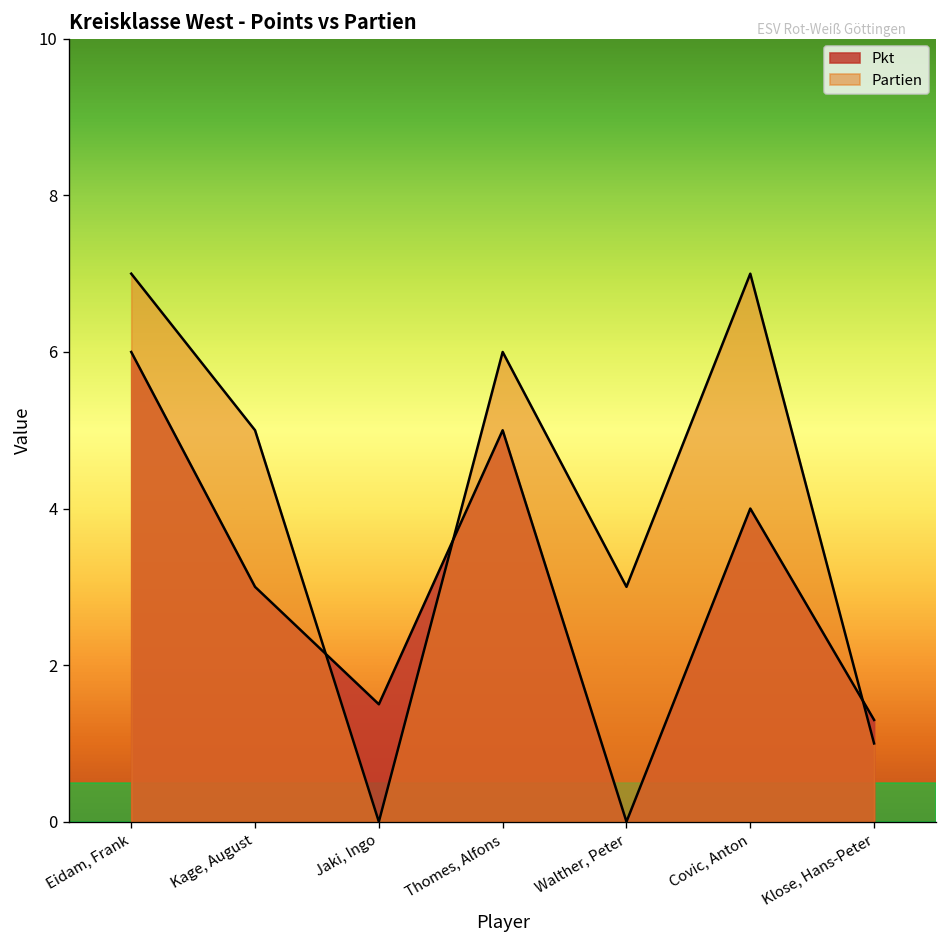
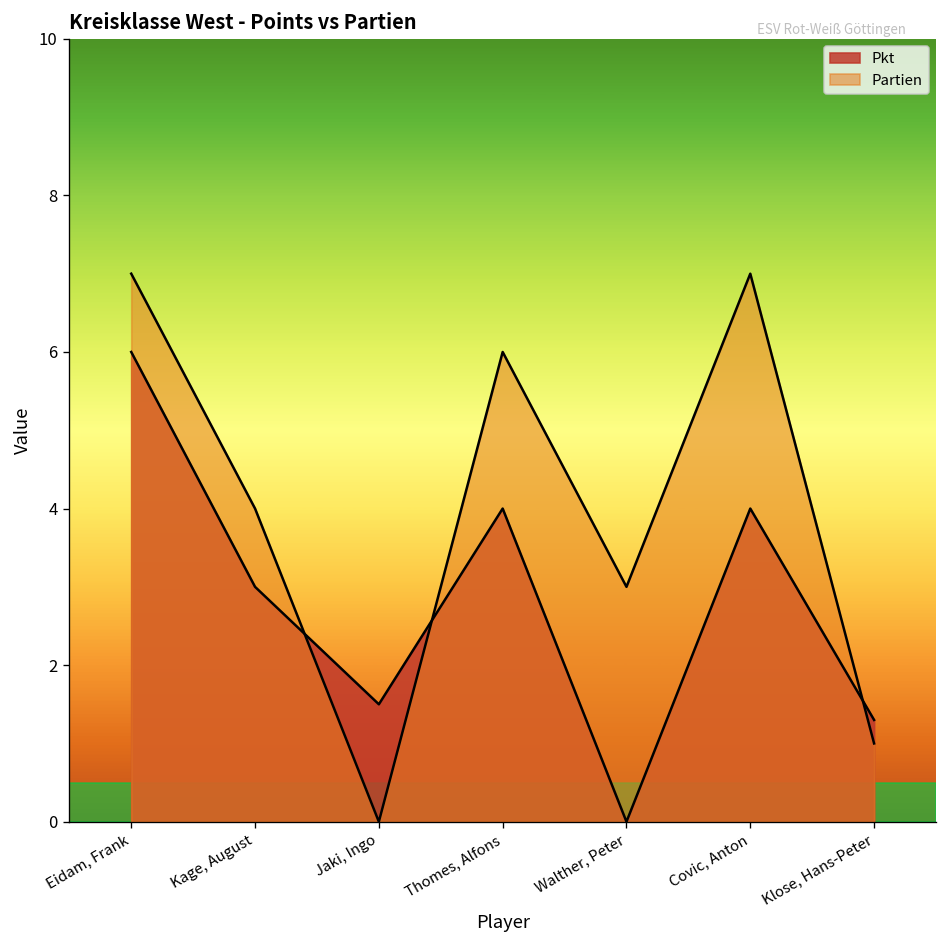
  {
    "Pkt": {
      "Eidam, Frank": 6,
      "Kage, August": 3,
      "Jaki, Ingo": 1.5,
-     "Thomes, Alfons": 5,
+     "Thomes, Alfons": 4,
      "Covic, Anton": 4,
      "Klose, Hans-Peter": 1.3
    },
    "Partien": {
      "Eidam, Frank": 7,
-     "Kage, August": 5,
+     "Kage, August": 4,
      "Thomes, Alfons": 6,
      "Walther, Peter": 3,
      "Covic, Anton": 7,
      "Klose, Hans-Peter": 1
    }
  }
